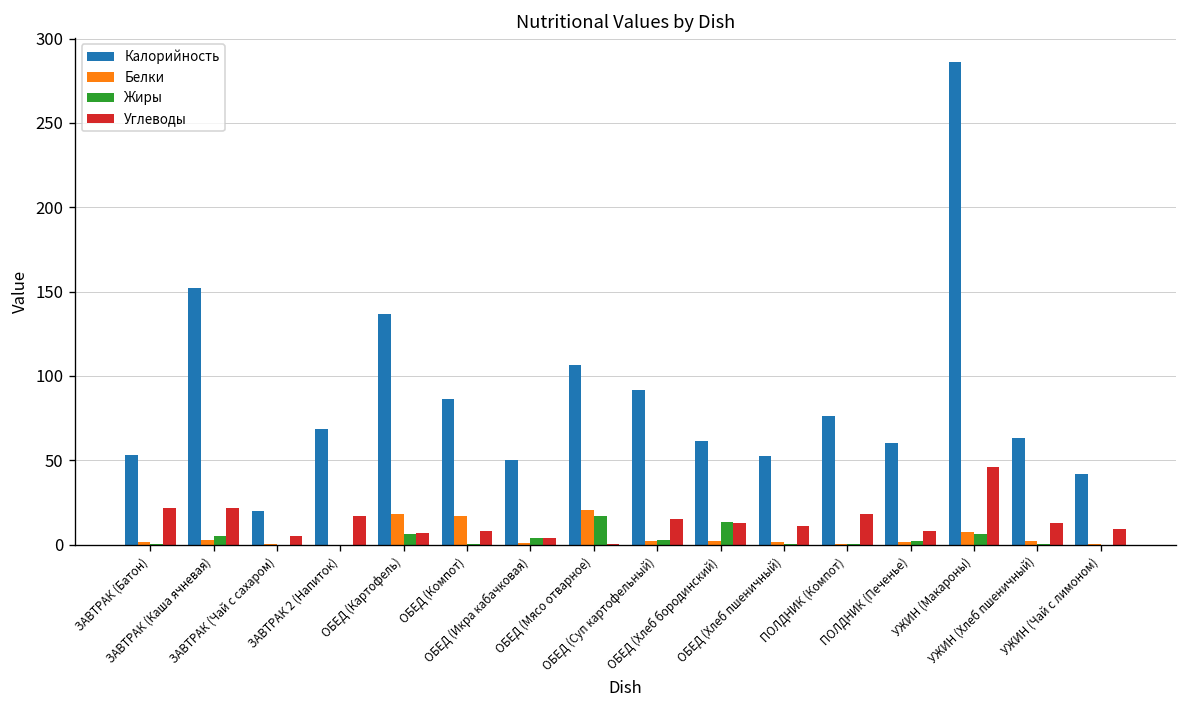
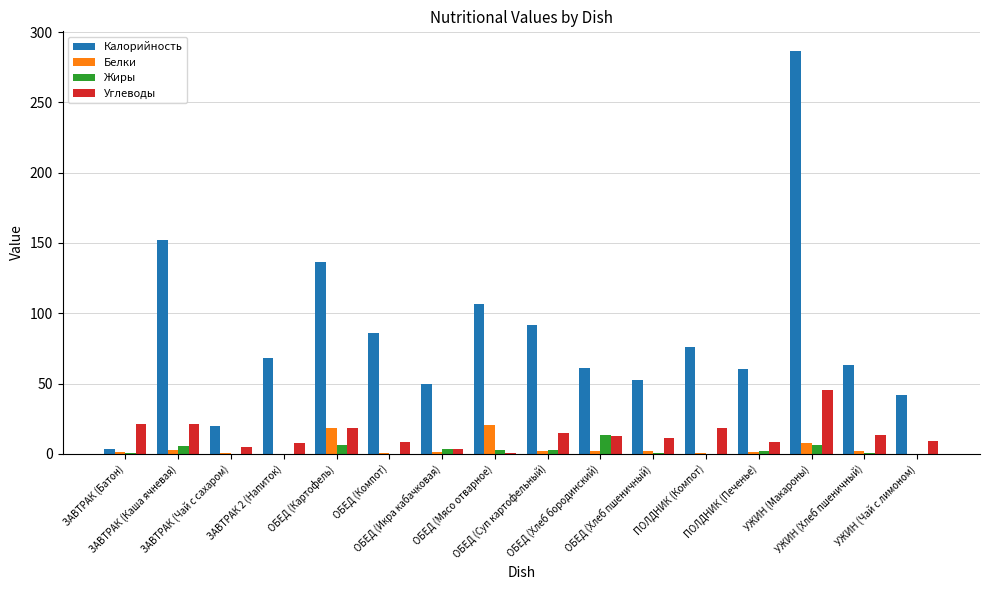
  {
    "Калорийность": {
-     "ЗАВТРАК (Батон)": 53,
+     "ЗАВТРАК (Батон)": 3,
      "ЗАВТРАК (Каша ячневая)": 152,
      "ЗАВТРАК (Чай с сахаром)": 20,
      "ЗАВТРАК 2 (Напиток)": 68,
      "ОБЕД (Картофель)": 136,
      "ОБЕД (Компот)": 86,
      "ОБЕД (Икра кабачковая)": 50,
      "ОБЕД (Мясо отварное)": 107,
      "ОБЕД (Суп картофельный)": 92,
      "ОБЕД (Хлеб бородинский)": 61,
      "ОБЕД (Хлеб пшеничный)": 53,
      "ПОЛДНИК (Компот)": 76,
      "ПОЛДНИК (Печенье)": 60,
      "УЖИН (Макароны)": 286,
      "УЖИН (Хлеб пшеничный)": 63,
      "УЖИН (Чай с лимоном)": 42
    },
    "Белки": {
      "ЗАВТРАК (Каша ячневая)": 3,
      "ЗАВТРАК 2 (Напиток)": 0,
      "ОБЕД (Картофель)": 18,
-     "ОБЕД (Компот)": 17,
+     "ОБЕД (Компот)": 0,
      "ОБЕД (Мясо отварное)": 20,
      "ОБЕД (Суп картофельный)": 2,
      "ОБЕД (Хлеб бородинский)": 2,
      "УЖИН (Макароны)": 7,
      "УЖИН (Хлеб пшеничный)": 2
    },
    "Жиры": {
      "ЗАВТРАК (Каша ячневая)": 5,
      "ЗАВТРАК (Чай с сахаром)": 0,
      "ЗАВТРАК 2 (Напиток)": 0,
      "ОБЕД (Картофель)": 7,
      "ОБЕД (Икра кабачковая)": 4,
-     "ОБЕД (Мясо отварное)": 17,
+     "ОБЕД (Мясо отварное)": 3,
      "ОБЕД (Суп картофельный)": 3,
      "ОБЕД (Хлеб бородинский)": 13,
      "ПОЛДНИК (Печенье)": 2,
      "УЖИН (Макароны)": 6
    },
    "Углеводы": {
      "ЗАВТРАК (Батон)": 21,
      "ЗАВТРАК (Каша ячневая)": 21,
      "ЗАВТРАК (Чай с сахаром)": 5,
-     "ЗАВТРАК 2 (Напиток)": 17,
-     "ОБЕД (Картофель)": 7,
+     "ЗАВТРАК 2 (Напиток)": 8,
+     "ОБЕД (Картофель)": 18,
      "ОБЕД (Компот)": 8,
      "ОБЕД (Икра кабачковая)": 4,
      "ОБЕД (Суп картофельный)": 15,
      "ОБЕД (Хлеб бородинский)": 13,
      "ОБЕД (Хлеб пшеничный)": 11,
      "ПОЛДНИК (Компот)": 18,
      "ПОЛДНИК (Печенье)": 8,
      "УЖИН (Макароны)": 46,
      "УЖИН (Хлеб пшеничный)": 13,
      "УЖИН (Чай с лимоном)": 9
    }
  }
